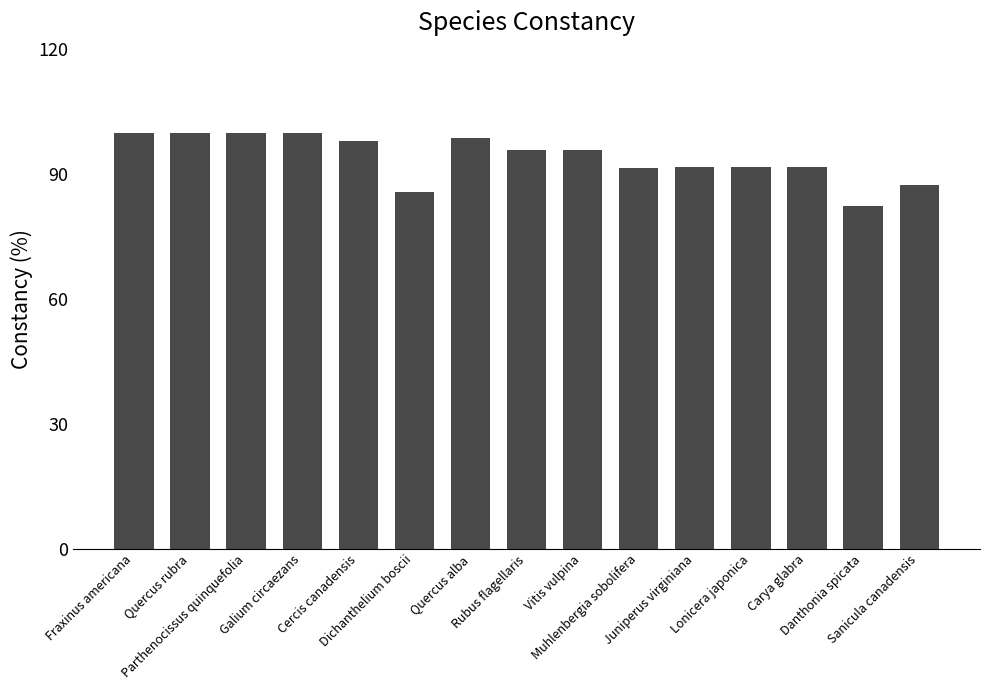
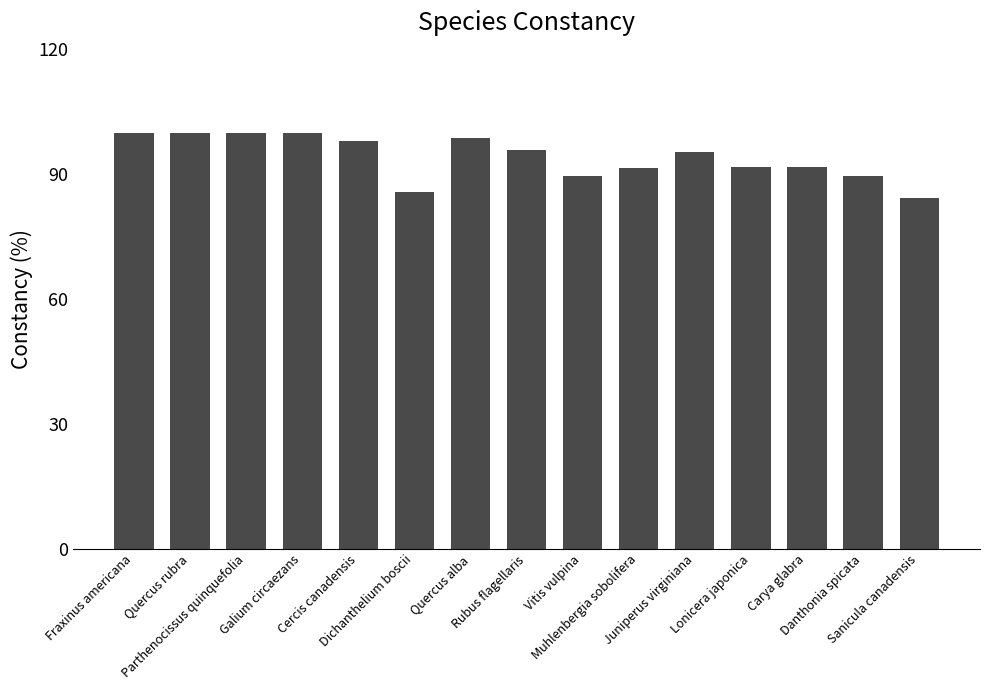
  {
    "Fraxinus americana": 100,
    "Quercus rubra": 100,
    "Parthenocissus quinquefolia": 100,
    "Galium circaezans": 100,
    "Cercis canadensis": 98,
    "Dichanthelium boscii": 86,
    "Quercus alba": 99,
    "Rubus flagellaris": 96,
-   "Vitis vulpina": 96,
+   "Vitis vulpina": 90,
    "Muhlenbergia sobolifera": 92,
-   "Juniperus virginiana": 92,
+   "Juniperus virginiana": 95,
    "Lonicera japonica": 92,
    "Carya glabra": 92,
-   "Danthonia spicata": 82,
-   "Sanicula canadensis": 88
+   "Danthonia spicata": 90,
+   "Sanicula canadensis": 84
  }
